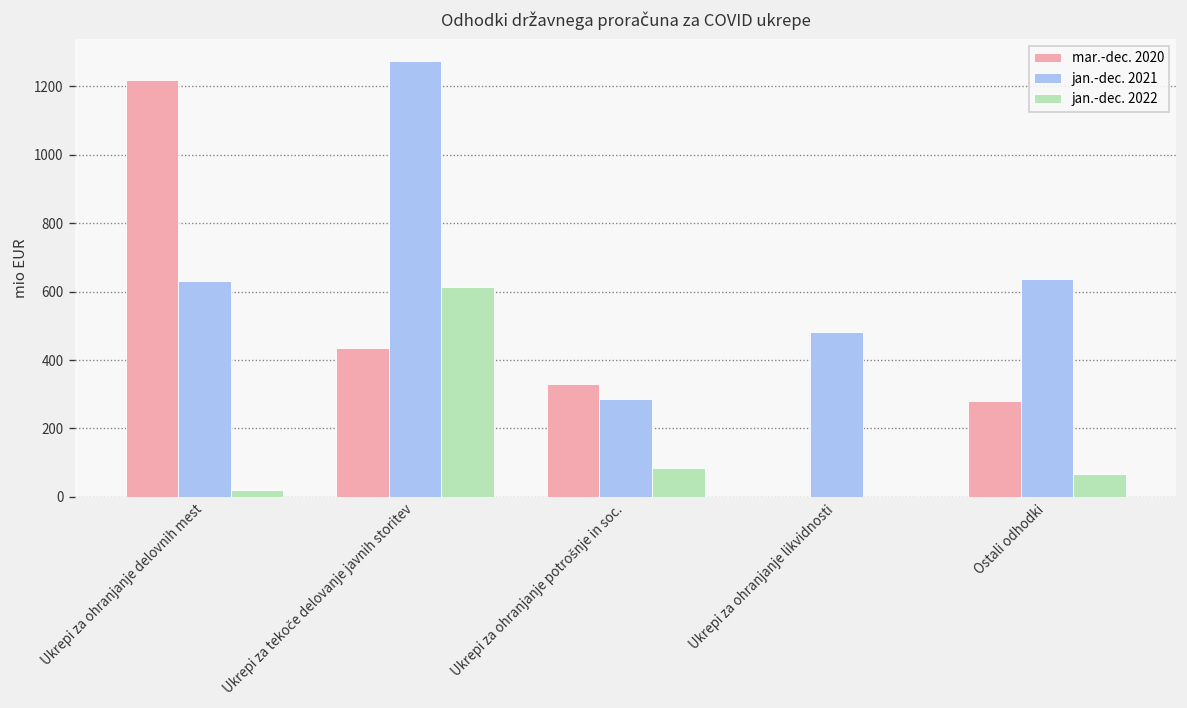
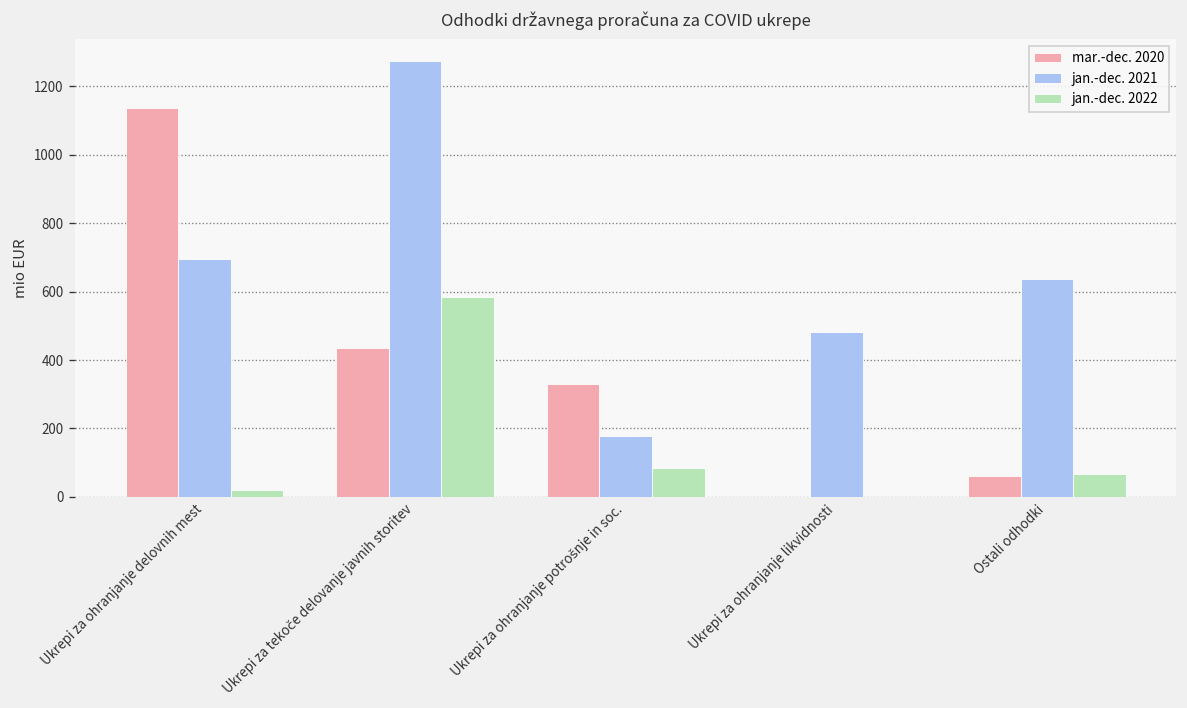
  {
    "mar.-dec. 2020": {
-     "Ukrepi za ohranjanje delovnih mest": 1220,
+     "Ukrepi za ohranjanje delovnih mest": 1140,
      "Ukrepi za tekoče delovanje javnih storitev": 440,
      "Ukrepi za ohranjanje potrošnje in soc.": 330,
      "Ukrepi za ohranjanje likvidnosti": 0,
-     "Ostali odhodki": 280
+     "Ostali odhodki": 60
    },
    "jan.-dec. 2021": {
-     "Ukrepi za ohranjanje delovnih mest": 630,
+     "Ukrepi za ohranjanje delovnih mest": 700,
      "Ukrepi za tekoče delovanje javnih storitev": 1270,
-     "Ukrepi za ohranjanje potrošnje in soc.": 290,
+     "Ukrepi za ohranjanje potrošnje in soc.": 180,
      "Ukrepi za ohranjanje likvidnosti": 480,
      "Ostali odhodki": 640
    },
    "jan.-dec. 2022": {
      "Ukrepi za ohranjanje delovnih mest": 20,
-     "Ukrepi za tekoče delovanje javnih storitev": 610,
+     "Ukrepi za tekoče delovanje javnih storitev": 580,
      "Ukrepi za ohranjanje potrošnje in soc.": 90,
      "Ostali odhodki": 70
    }
  }
